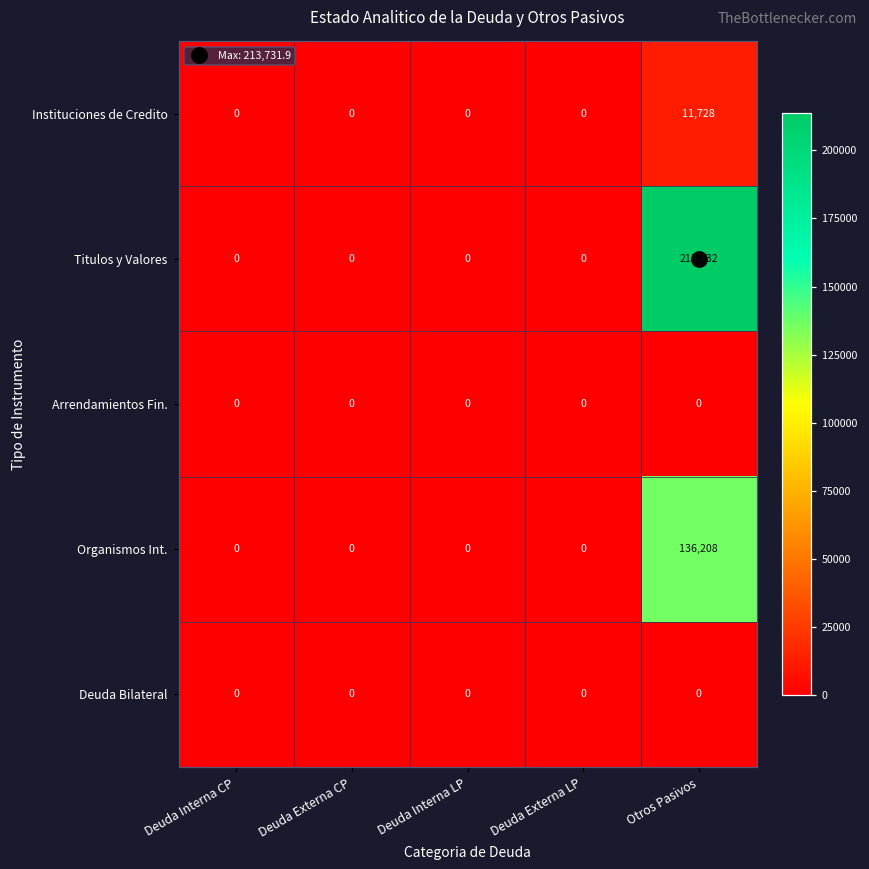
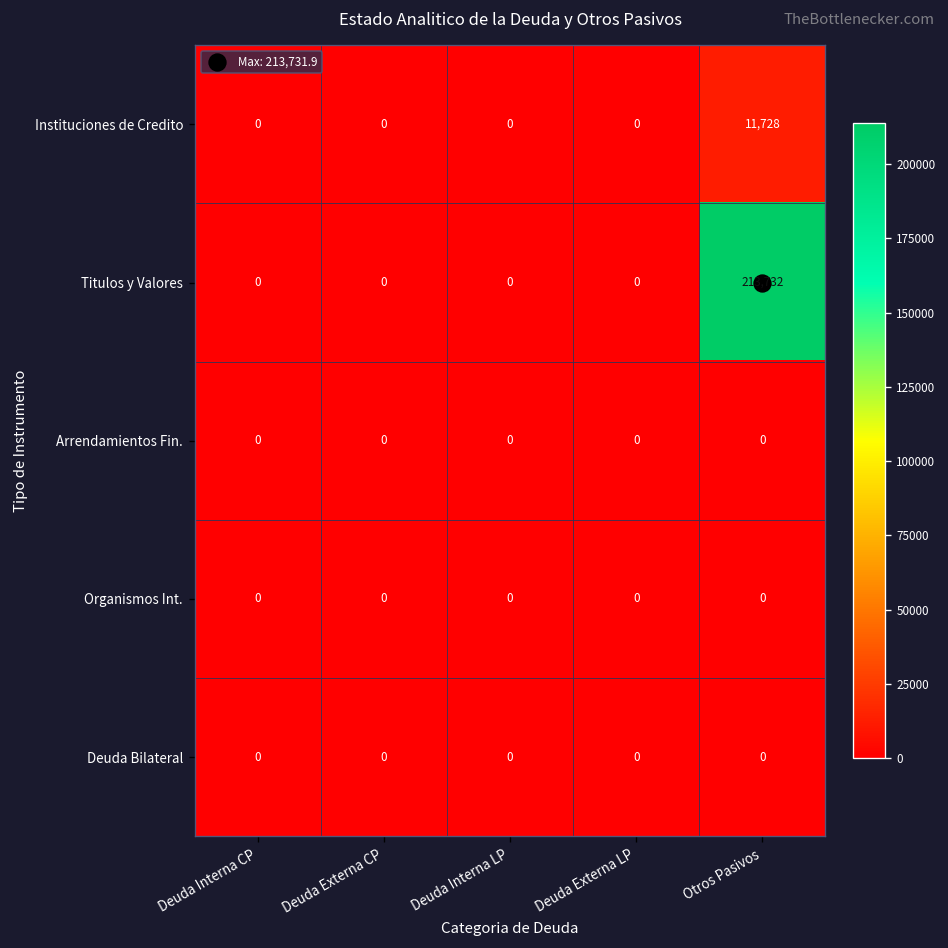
  {
    "Instituciones de Credito": {
      "Deuda Interna CP": "0",
      "Deuda Externa CP": "0",
      "Deuda Interna LP": "0",
      "Deuda Externa LP": "0",
      "Otros Pasivos": "11,728"
    },
    "Titulos y Valores": {
      "Deuda Interna CP": "0",
      "Deuda Externa CP": "0",
      "Deuda Interna LP": "0",
      "Deuda Externa LP": "0"
    },
    "Arrendamientos Fin.": {
      "Deuda Interna CP": "0",
      "Deuda Externa CP": "0",
      "Deuda Interna LP": "0",
      "Deuda Externa LP": "0",
      "Otros Pasivos": "0"
    },
    "Organismos Int.": {
      "Deuda Interna CP": "0",
      "Deuda Externa CP": "0",
      "Deuda Interna LP": "0",
      "Deuda Externa LP": "0",
-     "Otros Pasivos": "136,208"
+     "Otros Pasivos": "0"
    },
    "Deuda Bilateral": {
      "Deuda Interna CP": "0",
      "Deuda Externa CP": "0",
      "Deuda Interna LP": "0",
      "Deuda Externa LP": "0",
      "Otros Pasivos": "0"
    }
  }
